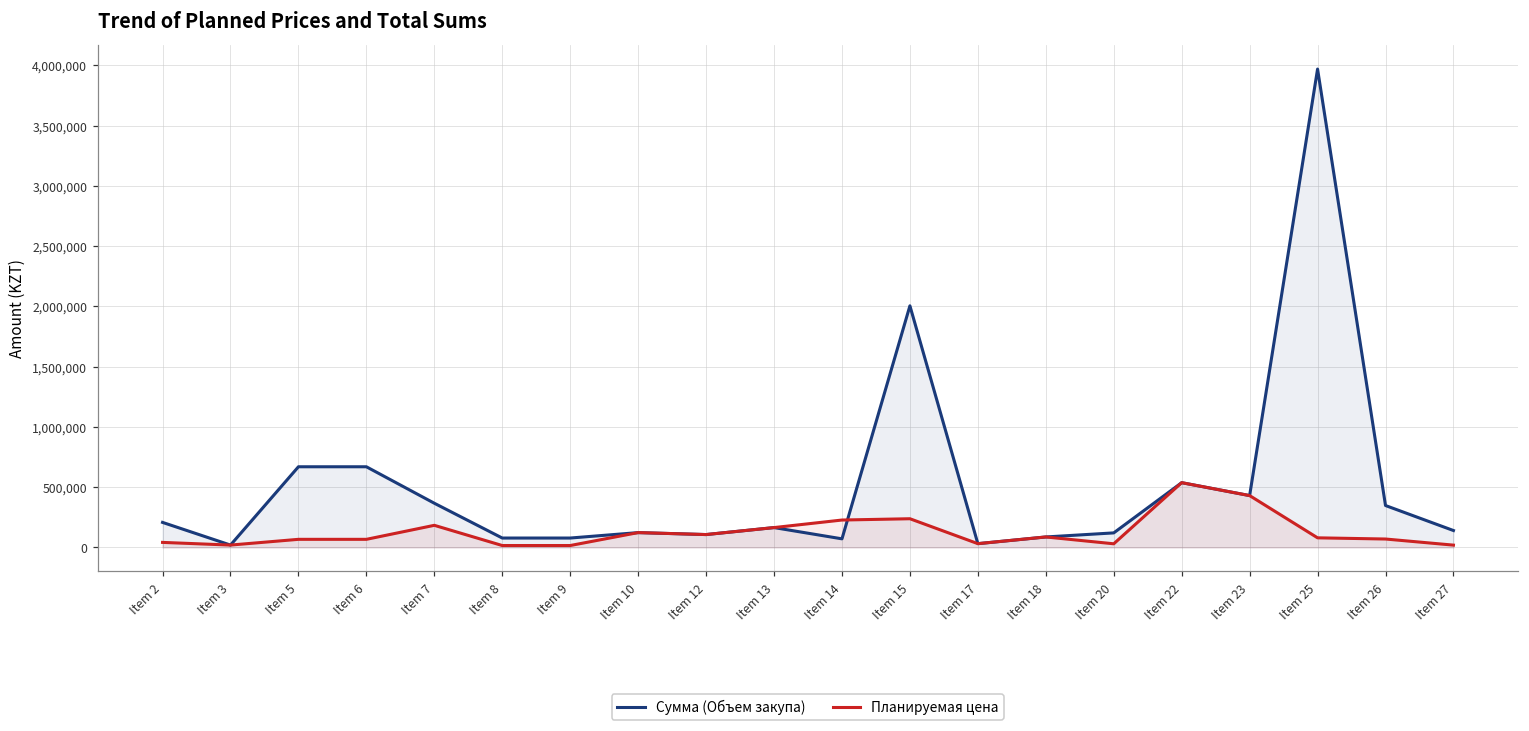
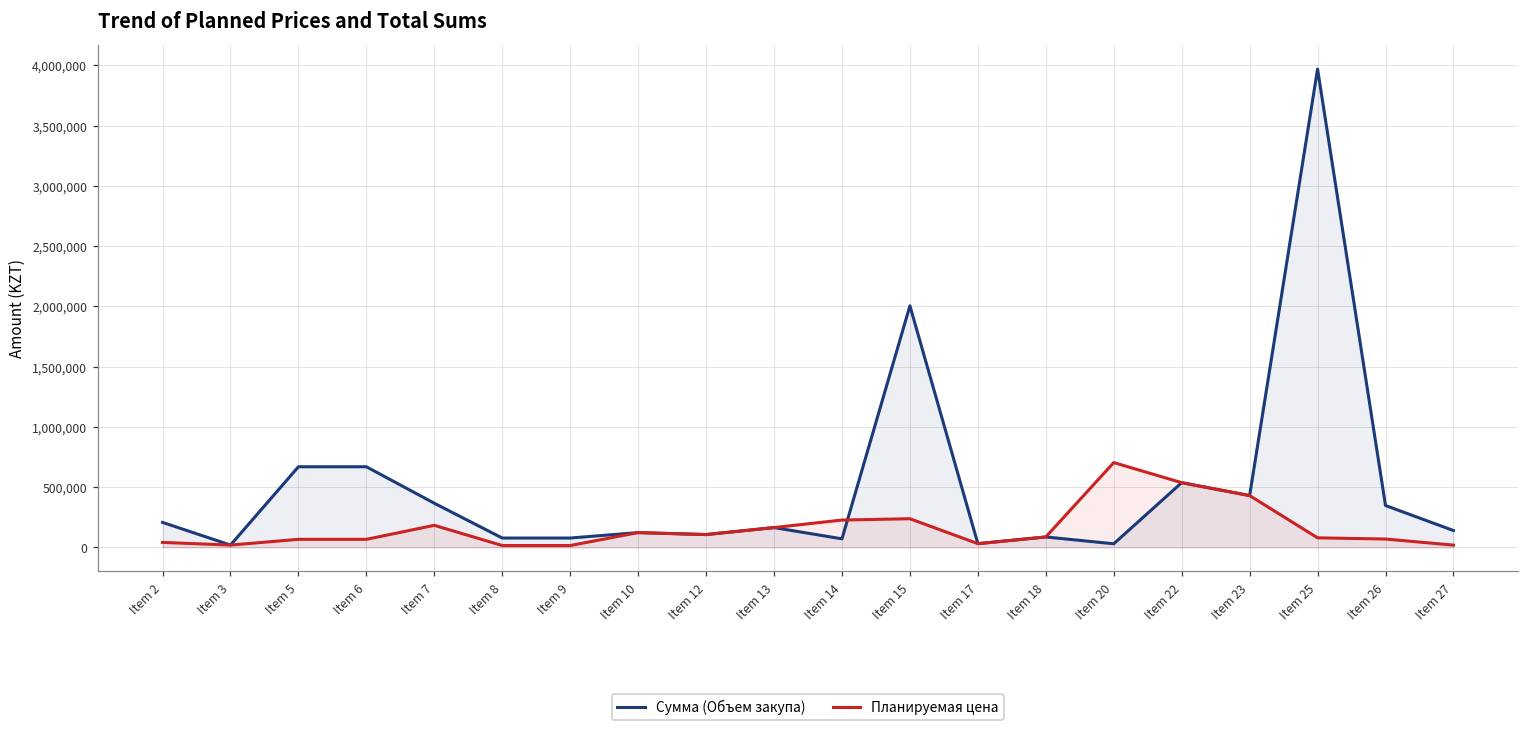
  {
    "Сумма (Объем закупа)": {
      "Item 2": "210,000",
      "Item 5": "670,000",
      "Item 6": "670,000",
      "Item 7": "370,000",
      "Item 8": "80,000",
      "Item 9": "80,000",
      "Item 14": "70,000",
      "Item 15": "2,010,000",
-     "Item 20": "120,000",
+     "Item 20": "30,000",
      "Item 25": "3,970,000",
      "Item 26": "350,000",
      "Item 27": "140,000"
    },
    "Планируемая цена": {
      "Item 2": "40,000",
      "Item 5": "70,000",
      "Item 6": "70,000",
      "Item 7": "180,000",
      "Item 8": "20,000",
      "Item 9": "20,000",
      "Item 14": "230,000",
      "Item 15": "240,000",
-     "Item 20": "30,000",
+     "Item 20": "700,000",
      "Item 25": "80,000",
      "Item 26": "70,000",
      "Item 27": "20,000"
    }
  }
